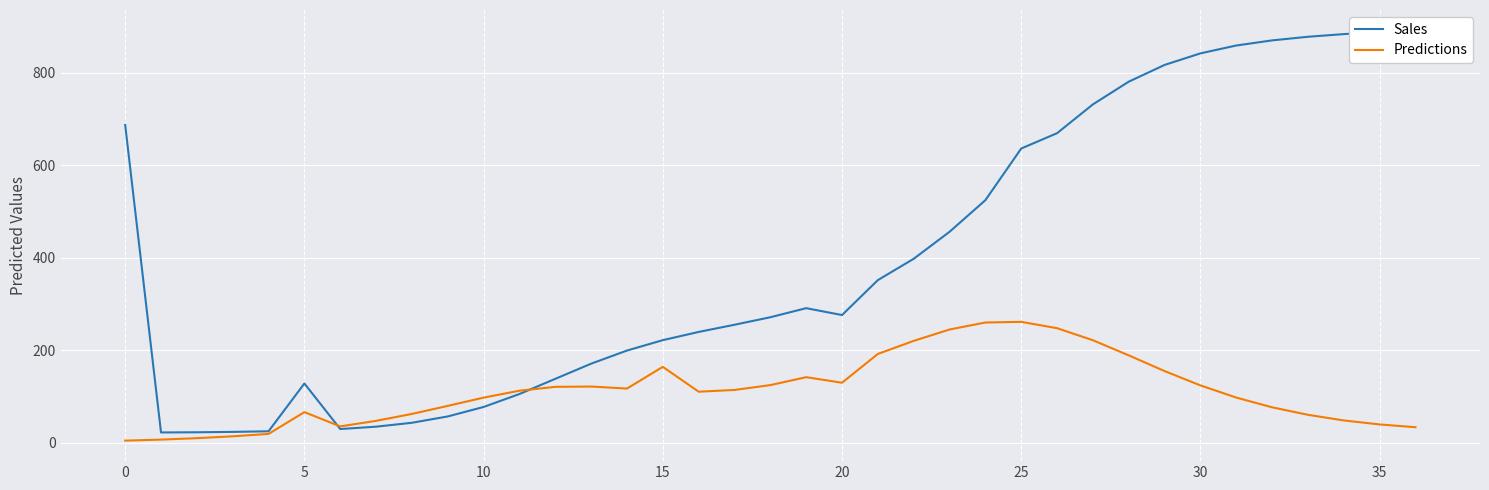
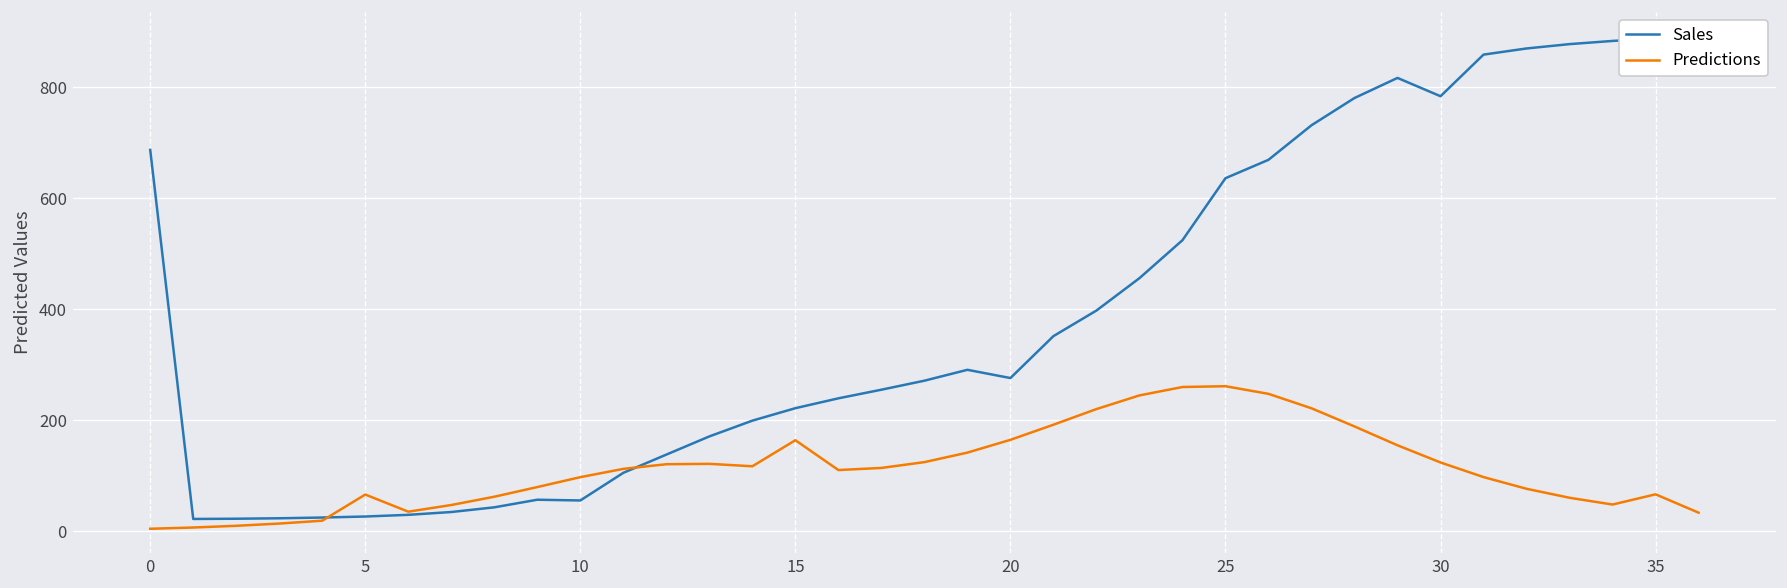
  {
    "Sales": {
      "0": 690,
-     "5": 130,
-     "10": 80,
+     "5": 30,
+     "10": 60,
      "15": 220,
      "20": 280,
      "25": 640,
-     "30": 840
+     "30": 780
    },
    "Predictions": {
      "0": 0,
      "5": 70,
      "10": 100,
      "15": 160,
-     "20": 130,
+     "20": 170,
      "25": 260,
      "30": 120,
-     "35": 40
+     "35": 70
    }
  }
